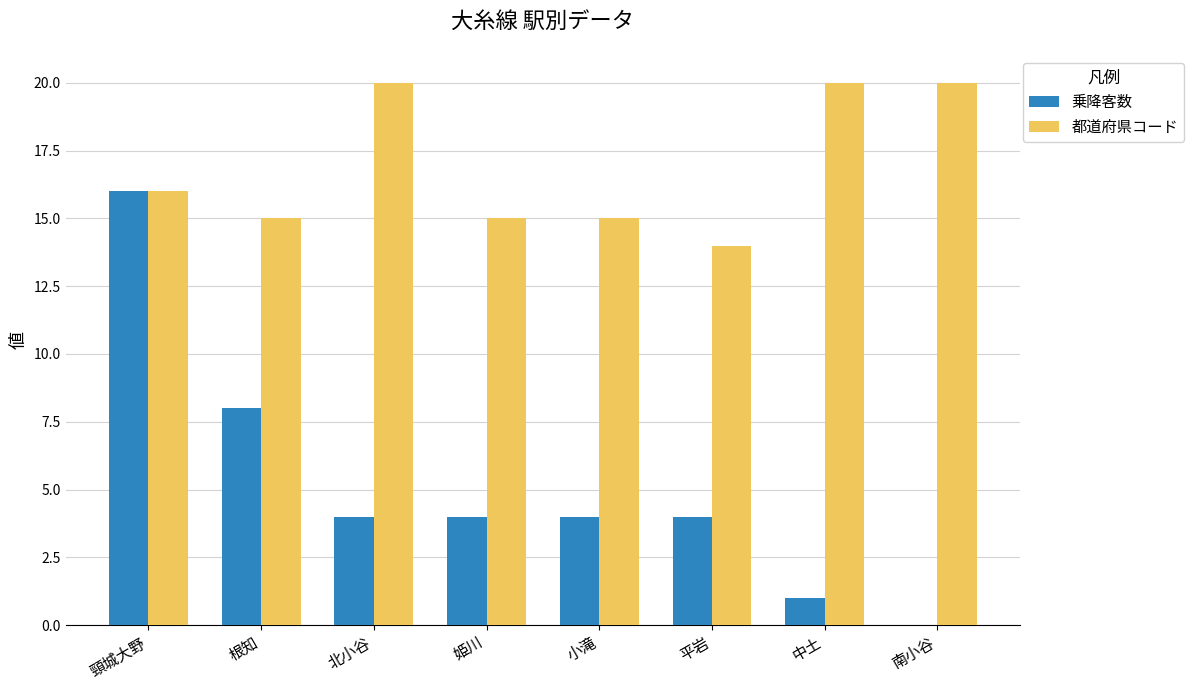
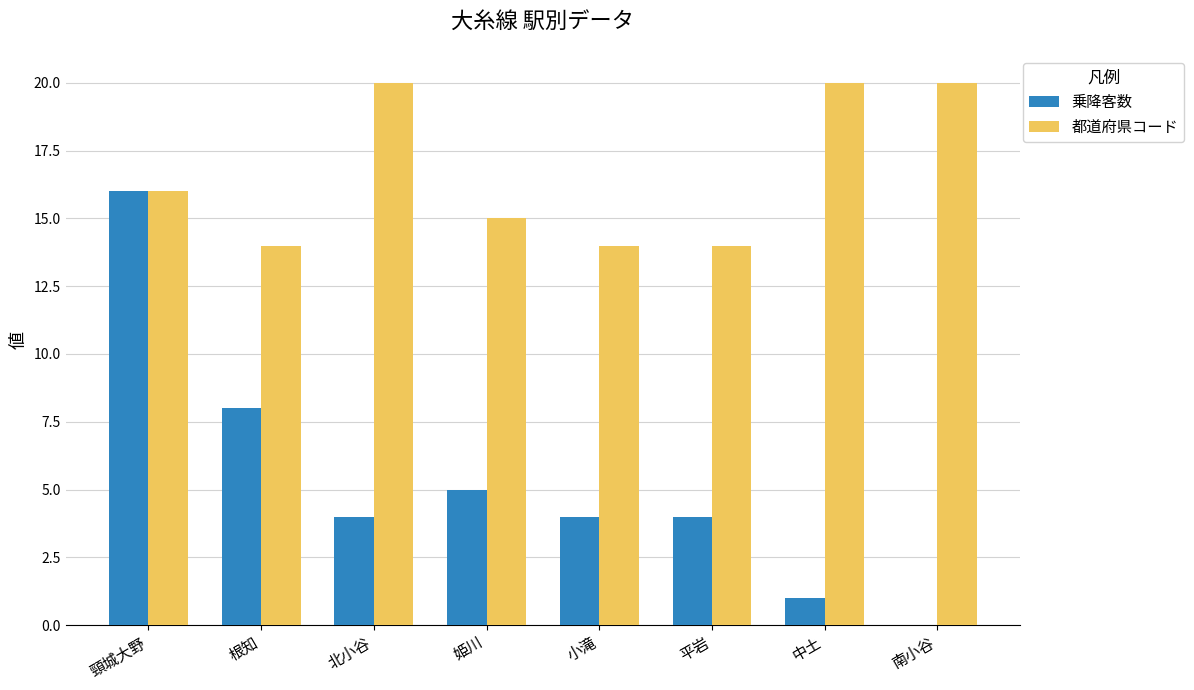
  {
    "乗降客数": {
      "頸城大野": 16,
      "根知": 8,
      "北小谷": 4,
-     "姫川": 4,
+     "姫川": 5,
      "小滝": 4,
      "平岩": 4,
      "中土": 1,
      "南小谷": 0
    },
    "都道府県コード": {
      "頸城大野": 16,
-     "根知": 15,
+     "根知": 14,
      "北小谷": 20,
      "姫川": 15,
-     "小滝": 15,
+     "小滝": 14,
      "平岩": 14,
      "中土": 20,
      "南小谷": 20
    }
  }
